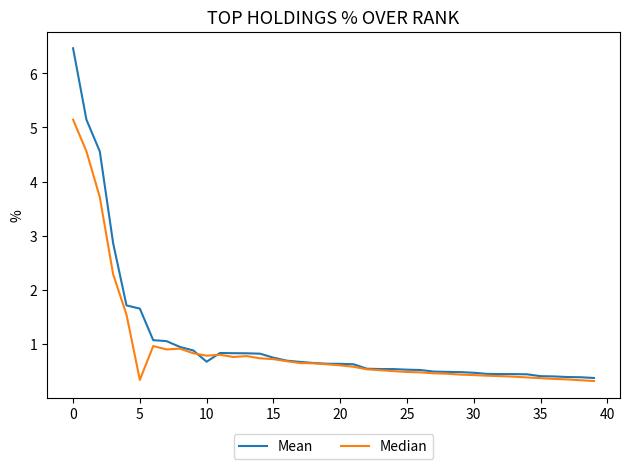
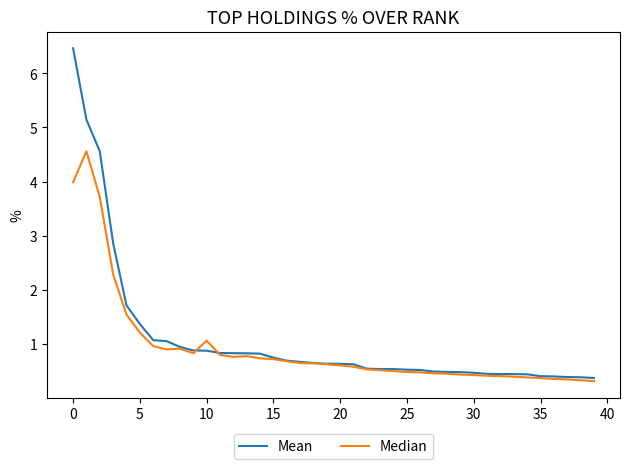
  {
    "Mean": {
      "0": 6.5,
-     "5": 1.6,
-     "10": 0.7
+     "5": 1.4,
+     "10": 0.9
    },
    "Median": {
-     "0": 5.1,
-     "5": 0.3,
-     "10": 0.8
+     "0": 4.0,
+     "5": 1.2,
+     "10": 1.1
    }
  }
